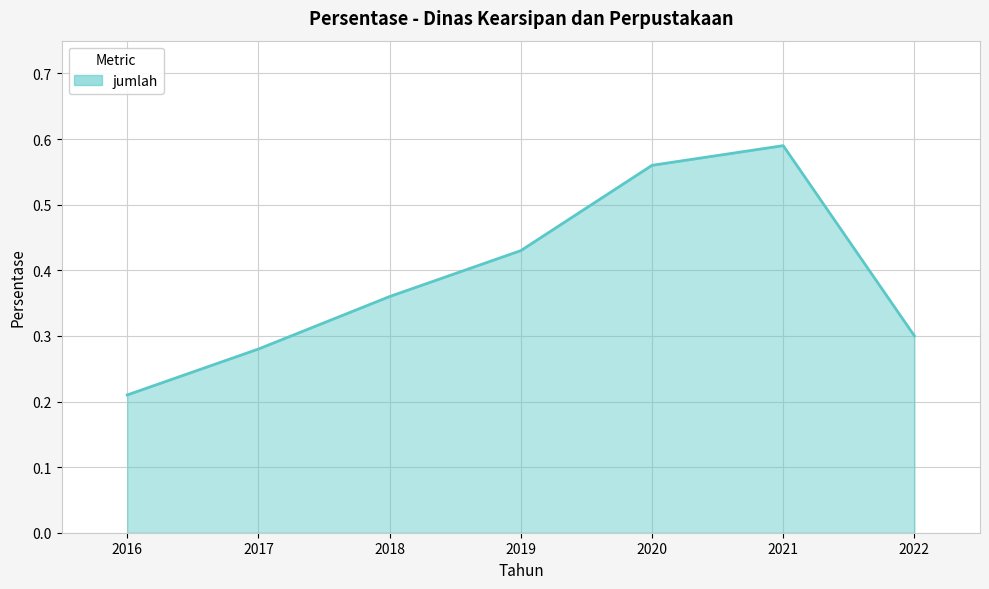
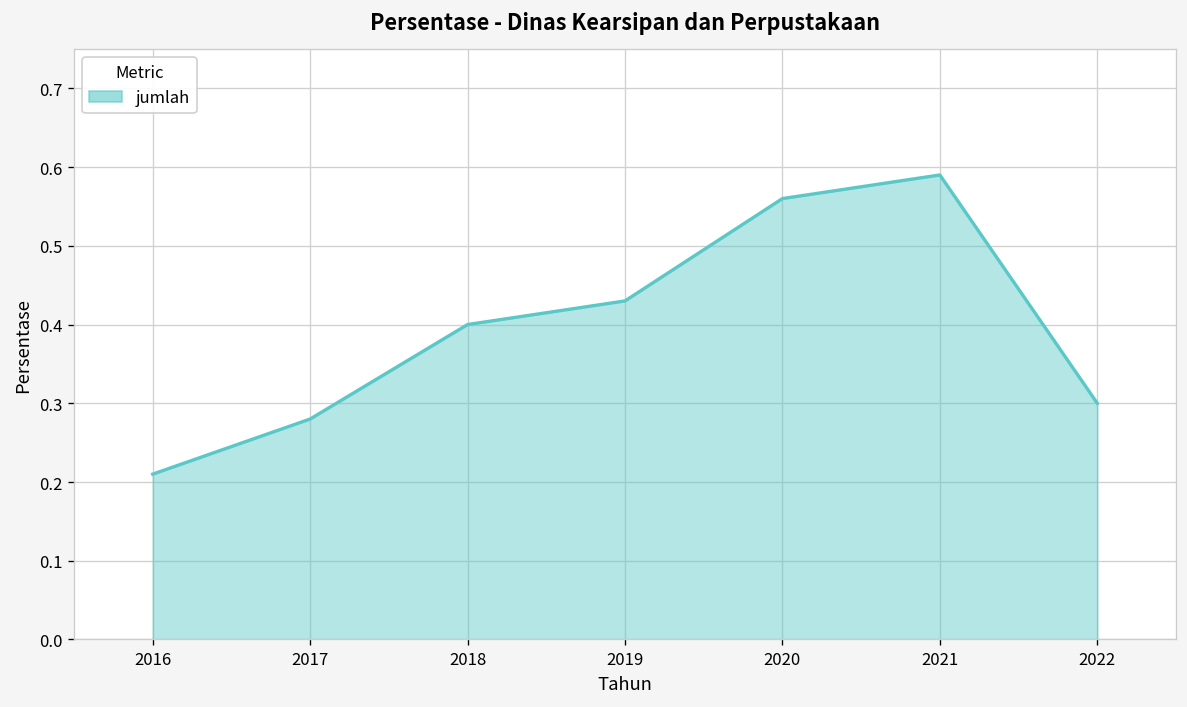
  {
    "2016": 0.21,
    "2017": 0.28,
-   "2018": 0.36,
+   "2018": 0.40,
    "2019": 0.43,
    "2020": 0.56,
    "2021": 0.59,
    "2022": 0.30
  }
